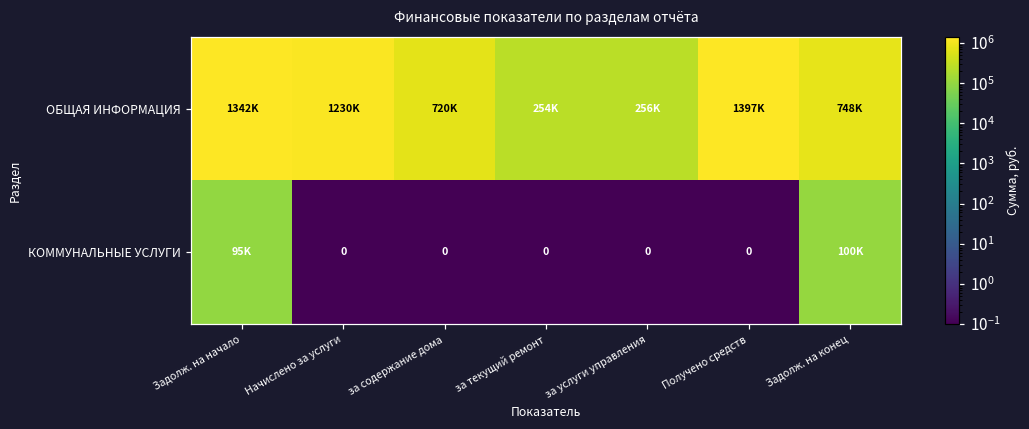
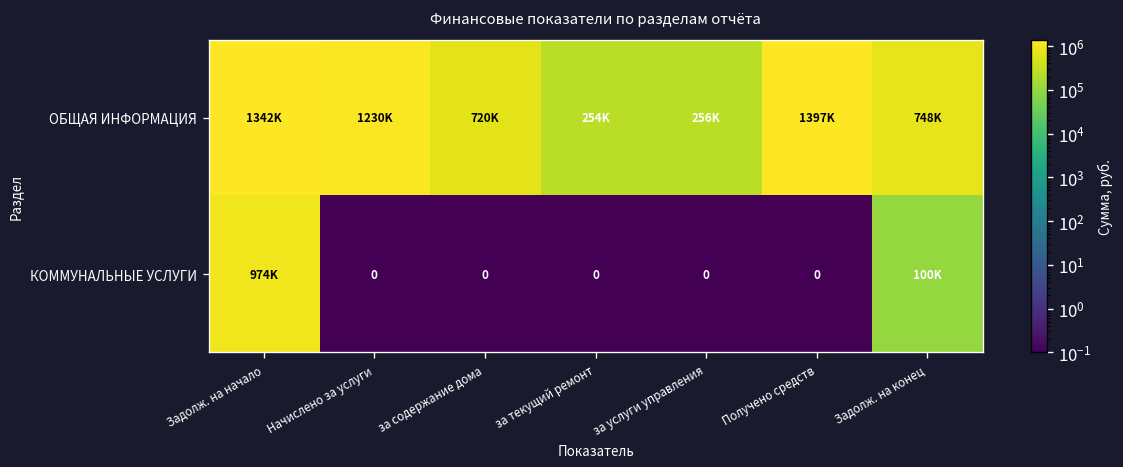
  {
    "ОБЩАЯ ИНФОРМАЦИЯ": {
      "Задолж. на начало": "1342K",
      "Начислено за услуги": "1230K",
      "за содержание дома": "720K",
      "за текущий ремонт": "254K",
      "за услуги управления": "256K",
      "Получено средств": "1397K",
      "Задолж. на конец": "748K"
    },
    "КОММУНАЛЬНЫЕ УСЛУГИ": {
-     "Задолж. на начало": "95K",
+     "Задолж. на начало": "974K",
      "Начислено за услуги": "0",
      "за содержание дома": "0",
      "за текущий ремонт": "0",
      "за услуги управления": "0",
      "Получено средств": "0",
      "Задолж. на конец": "100K"
    }
  }
